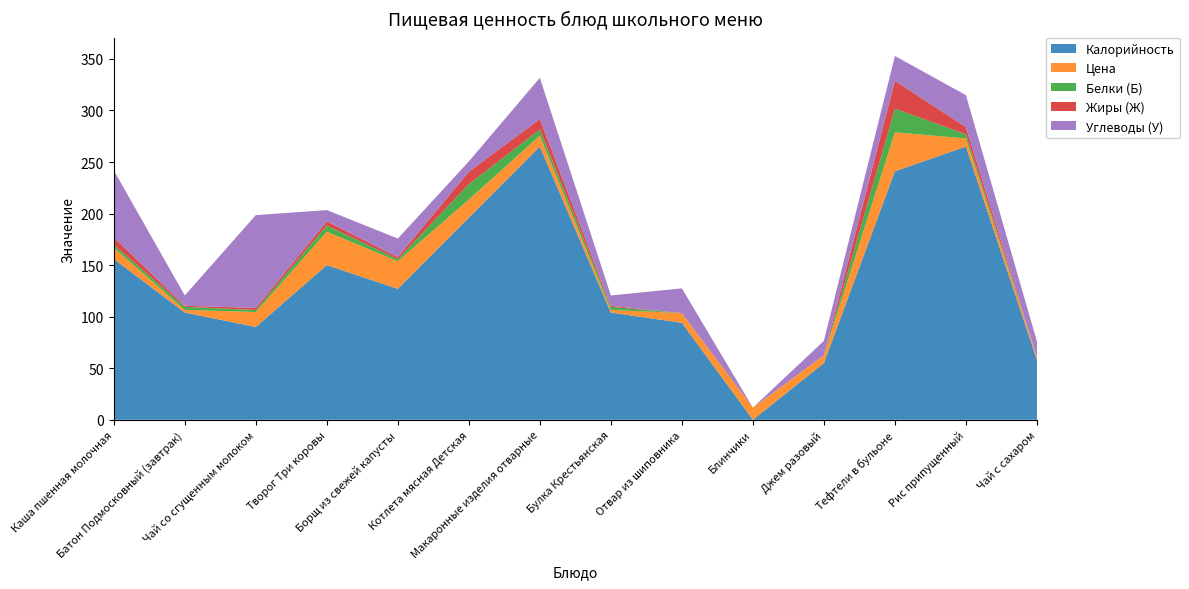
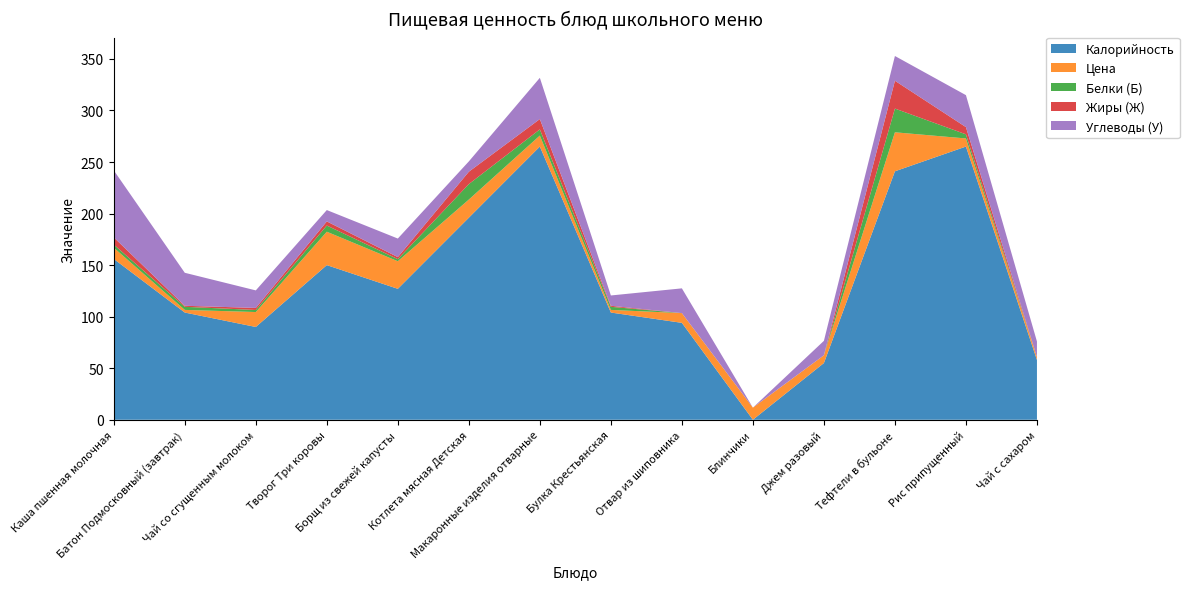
  {
    "Калорийность": {
      "Каша пшенная молочная": 156,
      "Батон Подмосковный (завтрак)": 104,
      "Чай со сгущенным молоком": 90,
      "Творог Три коровы": 150,
      "Борщ из свежей капусты": 127,
      "Котлета мясная Детская": 196,
      "Макаронные изделия отварные": 265,
      "Булка Крестьянская": 104,
      "Отвар из шиповника": 94,
      "Блинчики": 0,
      "Джем разовый": 55,
      "Тефтели в бульоне": 241,
      "Рис припущенный": 265,
      "Чай с сахаром": 58
    },
    "Цена": {
      "Каша пшенная молочная": 11,
      "Батон Подмосковный (завтрак)": 3,
      "Творог Три коровы": 32,
      "Котлета мясная Детская": 18,
      "Макаронные изделия отварные": 11,
      "Булка Крестьянская": 3,
      "Тефтели в бульоне": 38,
      "Рис припущенный": 8
    },
    "Белки (Б)": {
      "Каша пшенная молочная": 3,
      "Творог Три коровы": 6,
      "Котлета мясная Детская": 15,
      "Макаронные изделия отварные": 6,
      "Тефтели в бульоне": 23,
      "Рис припущенный": 4
    },
    "Жиры (Ж)": {
      "Каша пшенная молочная": 7,
      "Творог Три коровы": 4,
      "Котлета мясная Детская": 12,
      "Макаронные изделия отварные": 10,
      "Тефтели в бульоне": 27,
      "Рис припущенный": 7
    },
    "Углеводы (У)": {
      "Каша пшенная молочная": 65,
-     "Батон Подмосковный (завтрак)": 10,
-     "Чай со сгущенным молоком": 90,
+     "Батон Подмосковный (завтрак)": 32,
+     "Чай со сгущенным молоком": 17,
      "Творог Три коровы": 11,
      "Борщ из свежей капусты": 18,
      "Котлета мясная Детская": 10,
      "Макаронные изделия отварные": 40,
      "Булка Крестьянская": 10,
      "Отвар из шиповника": 24,
      "Джем разовый": 14,
      "Тефтели в бульоне": 24,
      "Рис припущенный": 31,
      "Чай с сахаром": 15
    }
  }
